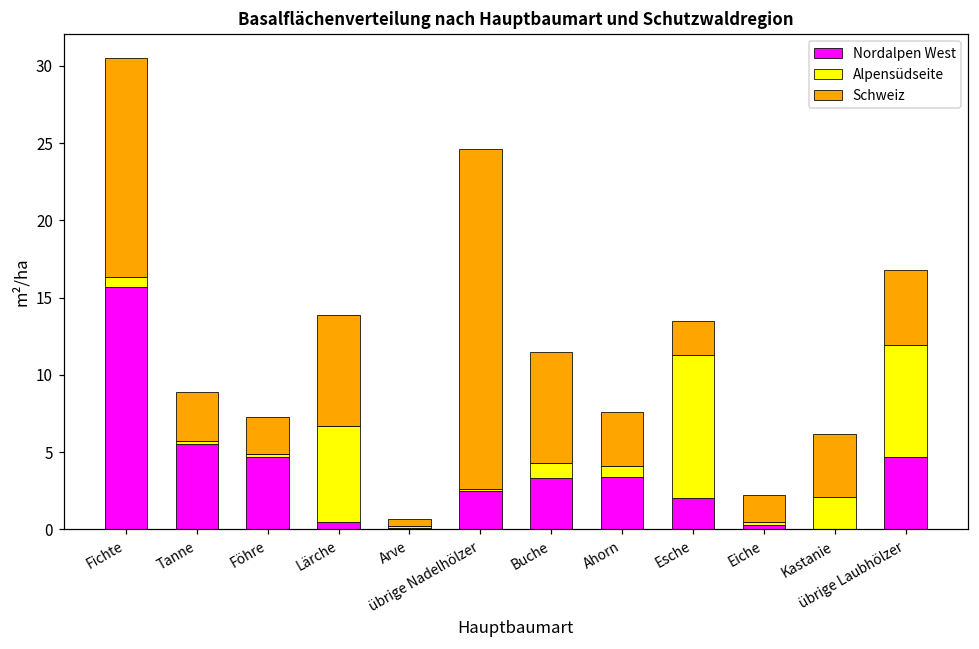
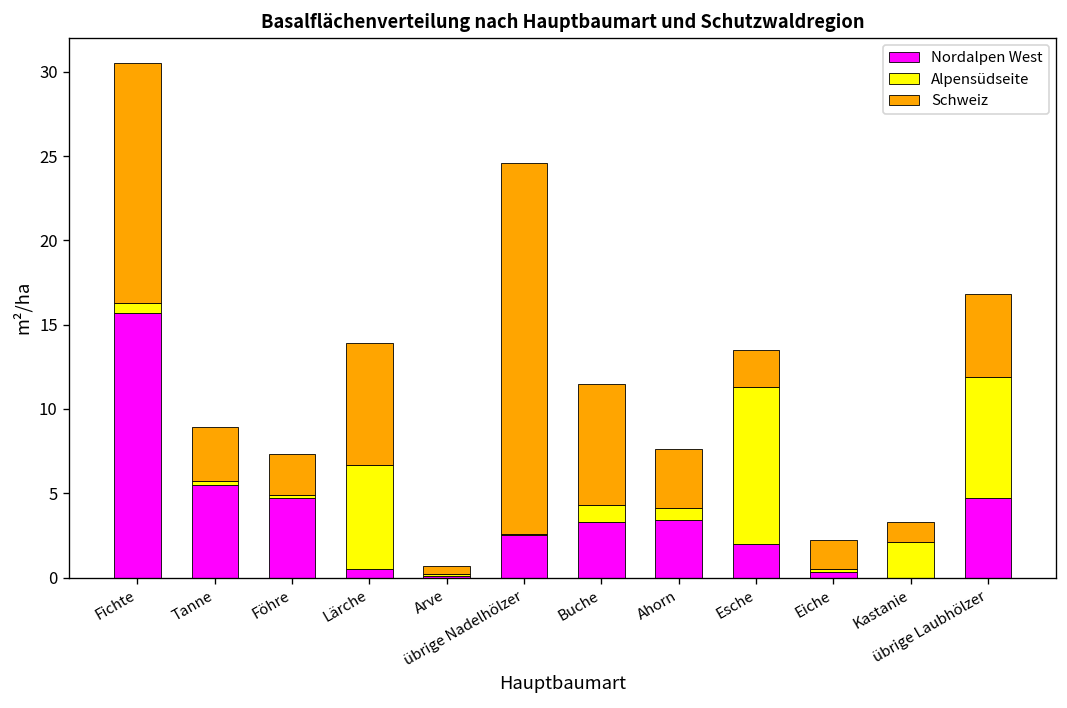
  {
    "Nordalpen West": {
      "Fichte": 15.7,
      "Tanne": 5.5,
      "Föhre": 4.7,
      "Lärche": 0.5,
      "übrige Nadelhölzer": 2.5,
      "Buche": 3.3,
      "Ahorn": 3.4,
      "Esche": 2.0,
      "Eiche": 0.3,
      "Kastanie": 0.0,
      "übrige Laubhölzer": 4.7
    },
    "Alpensüdseite": {
      "Fichte": 0.6,
      "Tanne": 0.2,
      "Föhre": 0.2,
      "Lärche": 6.2,
      "Buche": 1.0,
      "Ahorn": 0.7,
      "Esche": 9.3,
      "Eiche": 0.2,
      "Kastanie": 2.1,
      "übrige Laubhölzer": 7.2
    },
    "Schweiz": {
      "Fichte": 14.2,
      "Tanne": 3.2,
      "Föhre": 2.4,
      "Lärche": 7.2,
      "Arve": 0.5,
      "übrige Nadelhölzer": 22.0,
      "Buche": 7.2,
      "Ahorn": 3.5,
      "Esche": 2.2,
      "Eiche": 1.7,
-     "Kastanie": 4.1,
+     "Kastanie": 1.2,
      "übrige Laubhölzer": 4.9
    }
  }
